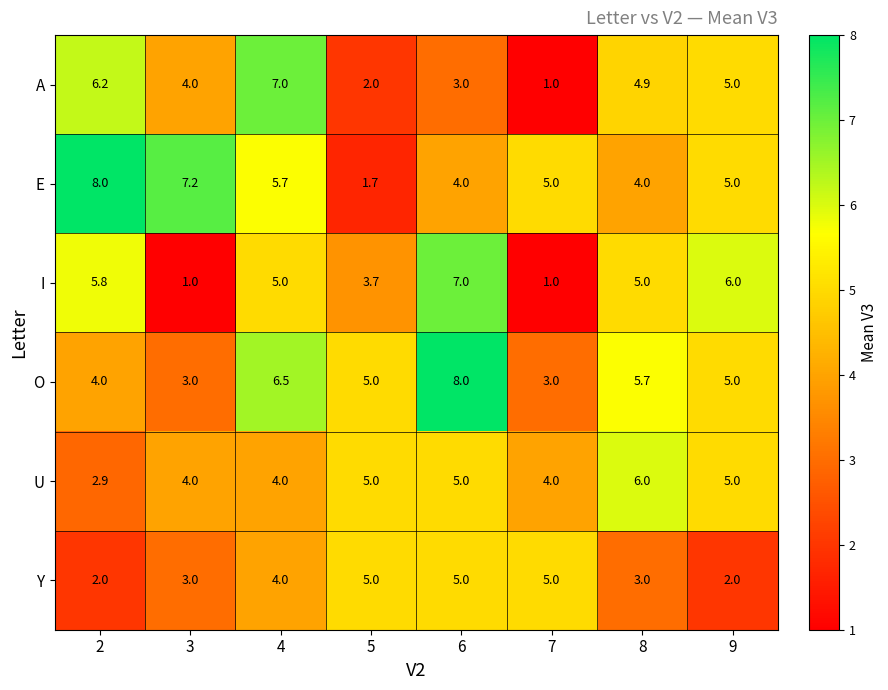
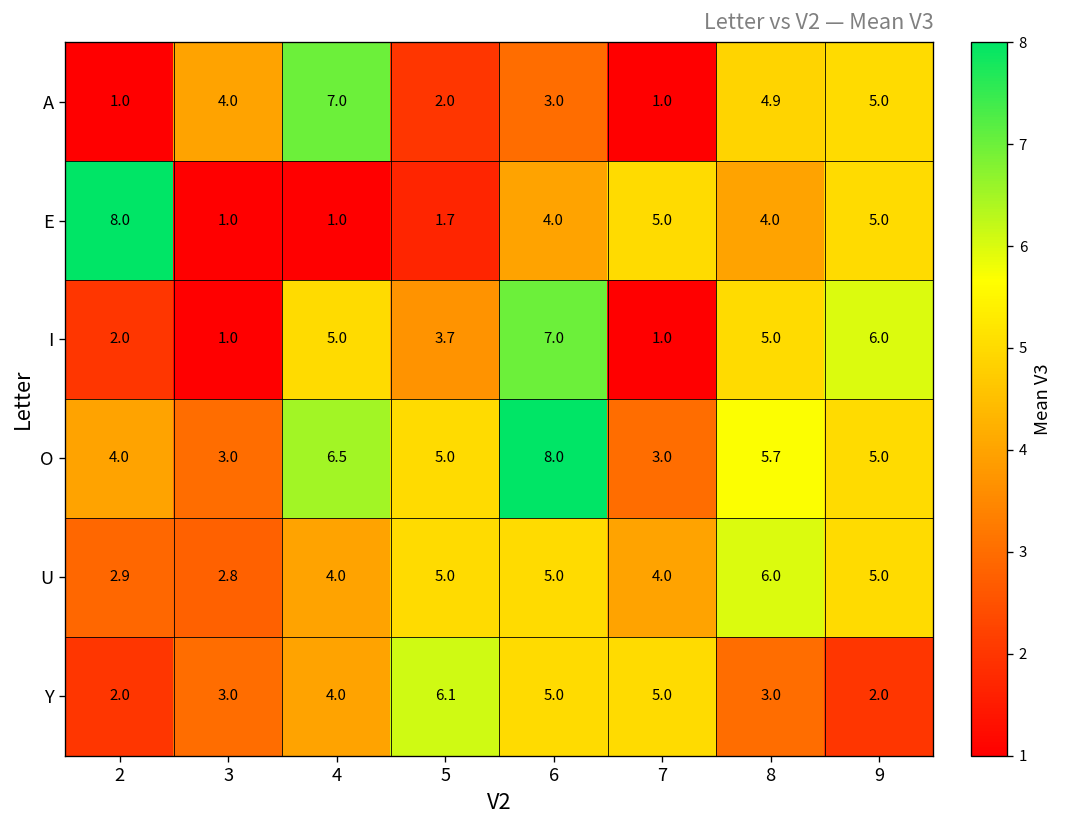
  {
    "A": {
-     "2": 6.2,
+     "2": 1.0,
      "3": 4.0,
      "4": 7.0,
      "5": 2.0,
      "6": 3.0,
      "7": 1.0,
      "8": 4.9,
      "9": 5.0
    },
    "E": {
      "2": 8.0,
-     "3": 7.2,
-     "4": 5.7,
+     "3": 1.0,
+     "4": 1.0,
      "5": 1.7,
      "6": 4.0,
      "7": 5.0,
      "8": 4.0,
      "9": 5.0
    },
    "I": {
-     "2": 5.8,
+     "2": 2.0,
      "3": 1.0,
      "4": 5.0,
      "5": 3.7,
      "6": 7.0,
      "7": 1.0,
      "8": 5.0,
      "9": 6.0
    },
    "O": {
      "2": 4.0,
      "3": 3.0,
      "4": 6.5,
      "5": 5.0,
      "6": 8.0,
      "7": 3.0,
      "8": 5.7,
      "9": 5.0
    },
    "U": {
      "2": 2.9,
-     "3": 4.0,
+     "3": 2.8,
      "4": 4.0,
      "5": 5.0,
      "6": 5.0,
      "7": 4.0,
      "8": 6.0,
      "9": 5.0
    },
    "Y": {
      "2": 2.0,
      "3": 3.0,
      "4": 4.0,
-     "5": 5.0,
+     "5": 6.1,
      "6": 5.0,
      "7": 5.0,
      "8": 3.0,
      "9": 2.0
    }
  }
